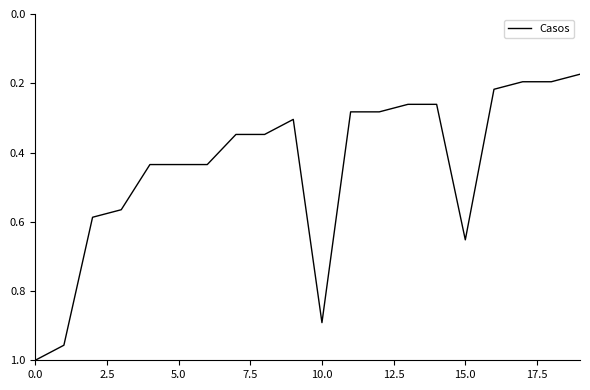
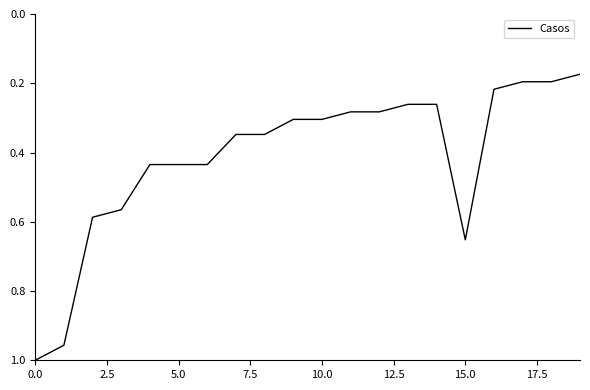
  {
    "0.0": 1.00,
    "5.0": 0.43,
-   "10.0": 0.89,
+   "10.0": 0.30,
    "15.0": 0.65
  }
